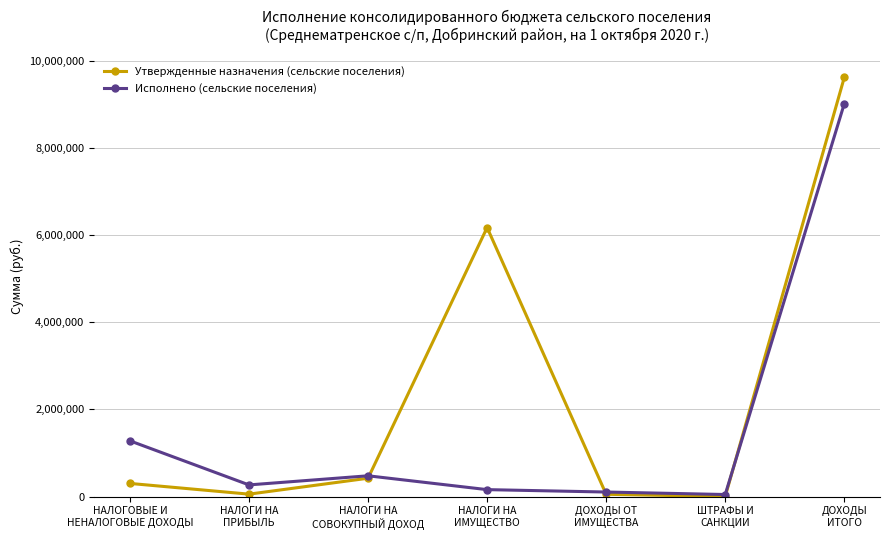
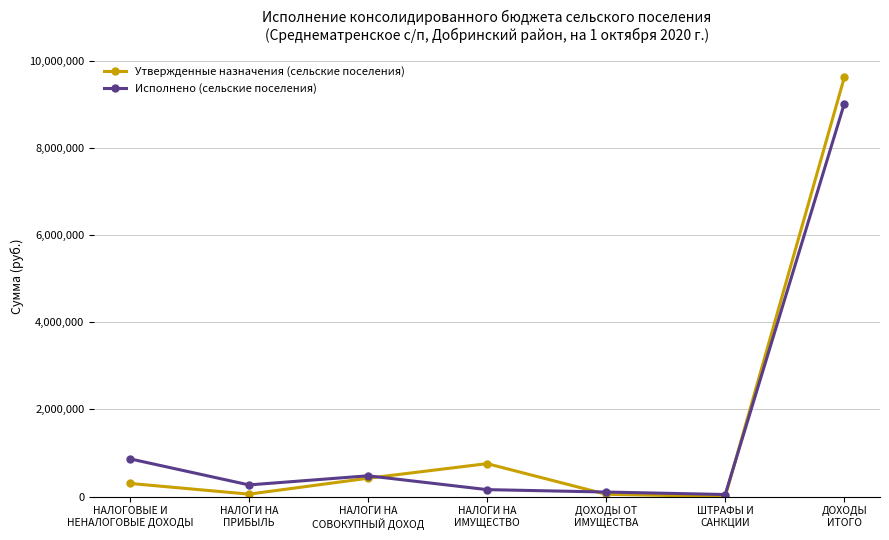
  {
    "Утвержденные назначения (сельские поселения)": {
      "НАЛОГОВЫЕ И НЕНАЛОГОВЫЕ ДОХОДЫ": "300,000",
      "НАЛОГИ НА ПРИБЫЛЬ": "100,000",
-     "НАЛОГИ НА ИМУЩЕСТВО": "6,200,000",
+     "НАЛОГИ НА ИМУЩЕСТВО": "800,000",
      "ДОХОДЫ ИТОГО": "9,600,000"
    },
    "Исполнено (сельские поселения)": {
-     "НАЛОГОВЫЕ И НЕНАЛОГОВЫЕ ДОХОДЫ": "1,300,000",
+     "НАЛОГОВЫЕ И НЕНАЛОГОВЫЕ ДОХОДЫ": "900,000",
      "НАЛОГИ НА ПРИБЫЛЬ": "300,000",
      "НАЛОГИ НА ИМУЩЕСТВО": "200,000",
      "ДОХОДЫ ИТОГО": "9,000,000"
    }
  }
